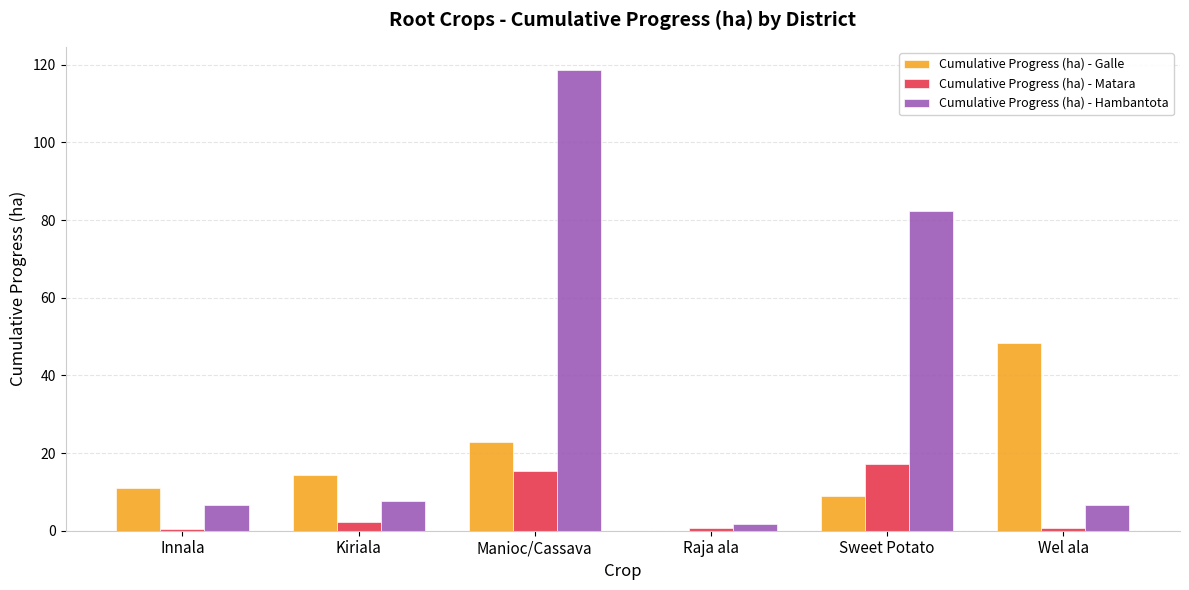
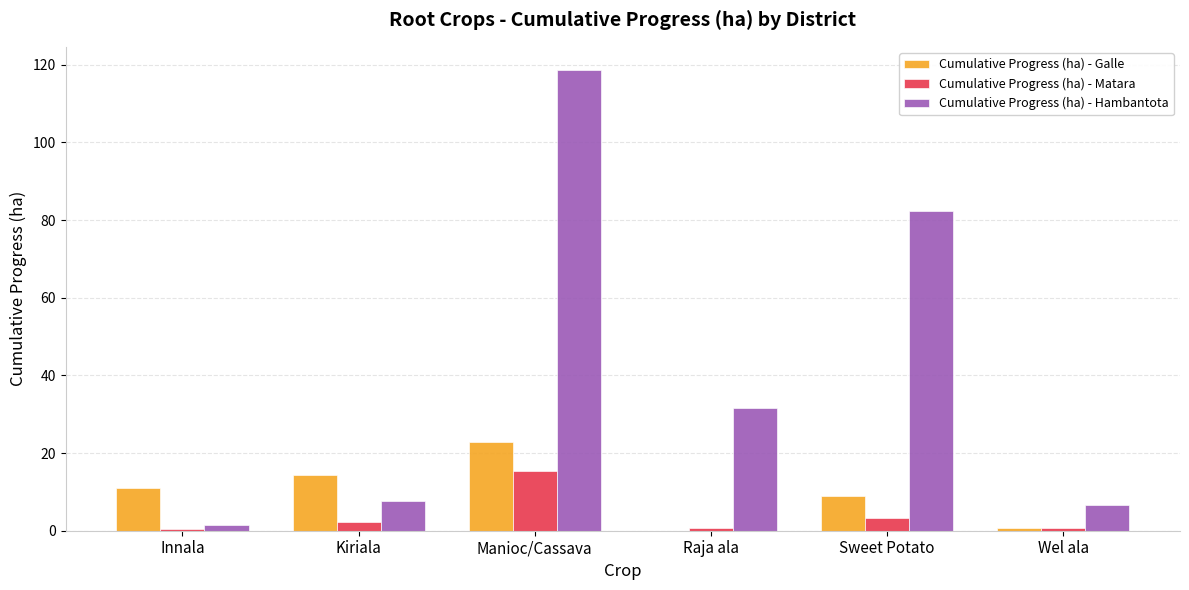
  {
    "Cumulative Progress (ha) - Galle": {
      "Innala": 11,
      "Kiriala": 14,
      "Manioc/Cassava": 23,
      "Raja ala": 0,
      "Sweet Potato": 9,
-     "Wel ala": 48
+     "Wel ala": 1
    },
    "Cumulative Progress (ha) - Matara": {
      "Kiriala": 2,
      "Manioc/Cassava": 15,
-     "Sweet Potato": 17
+     "Sweet Potato": 3
    },
    "Cumulative Progress (ha) - Hambantota": {
-     "Innala": 7,
+     "Innala": 1,
      "Kiriala": 8,
      "Manioc/Cassava": 119,
-     "Raja ala": 2,
+     "Raja ala": 32,
      "Sweet Potato": 82,
      "Wel ala": 7
    }
  }
